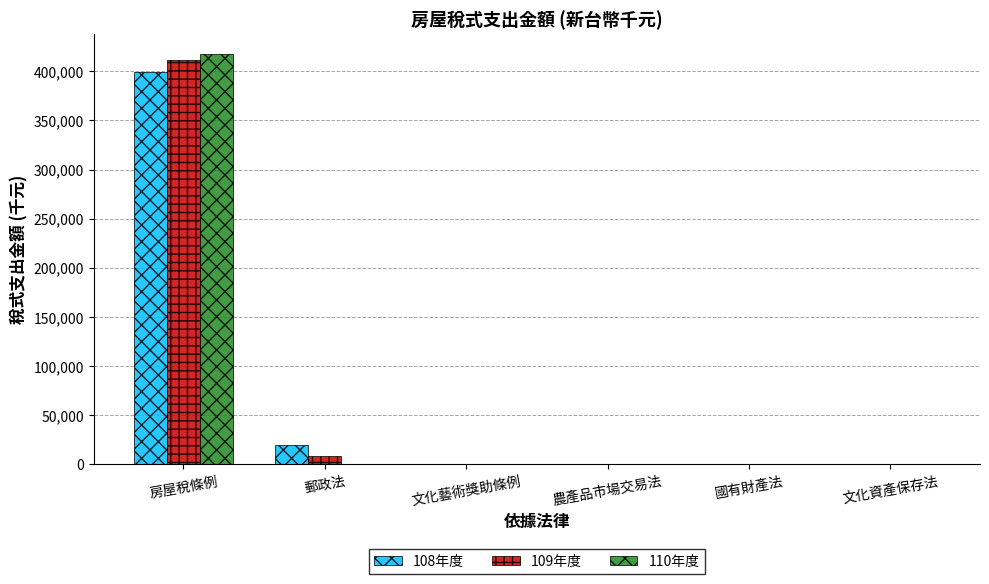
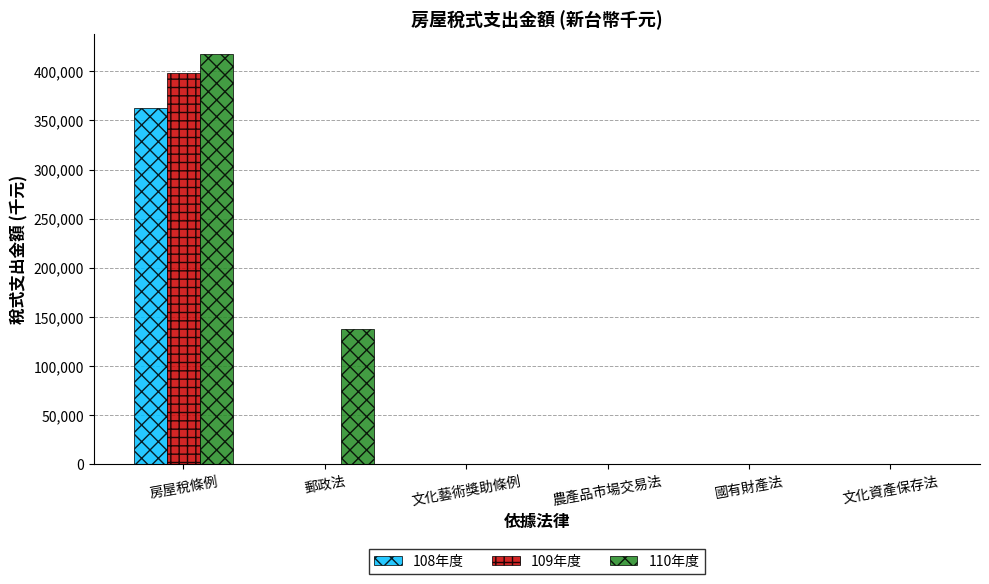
  {
    "108年度": {
-     "房屋稅條例": "400,000",
-     "郵政法": "20,000"
+     "房屋稅條例": "360,000",
+     "郵政法": "0"
    },
    "109年度": {
-     "房屋稅條例": "410,000",
-     "郵政法": "10,000"
+     "房屋稅條例": "400,000",
+     "郵政法": "0"
    },
    "110年度": {
      "房屋稅條例": "420,000",
-     "郵政法": "0"
+     "郵政法": "140,000"
    }
  }
